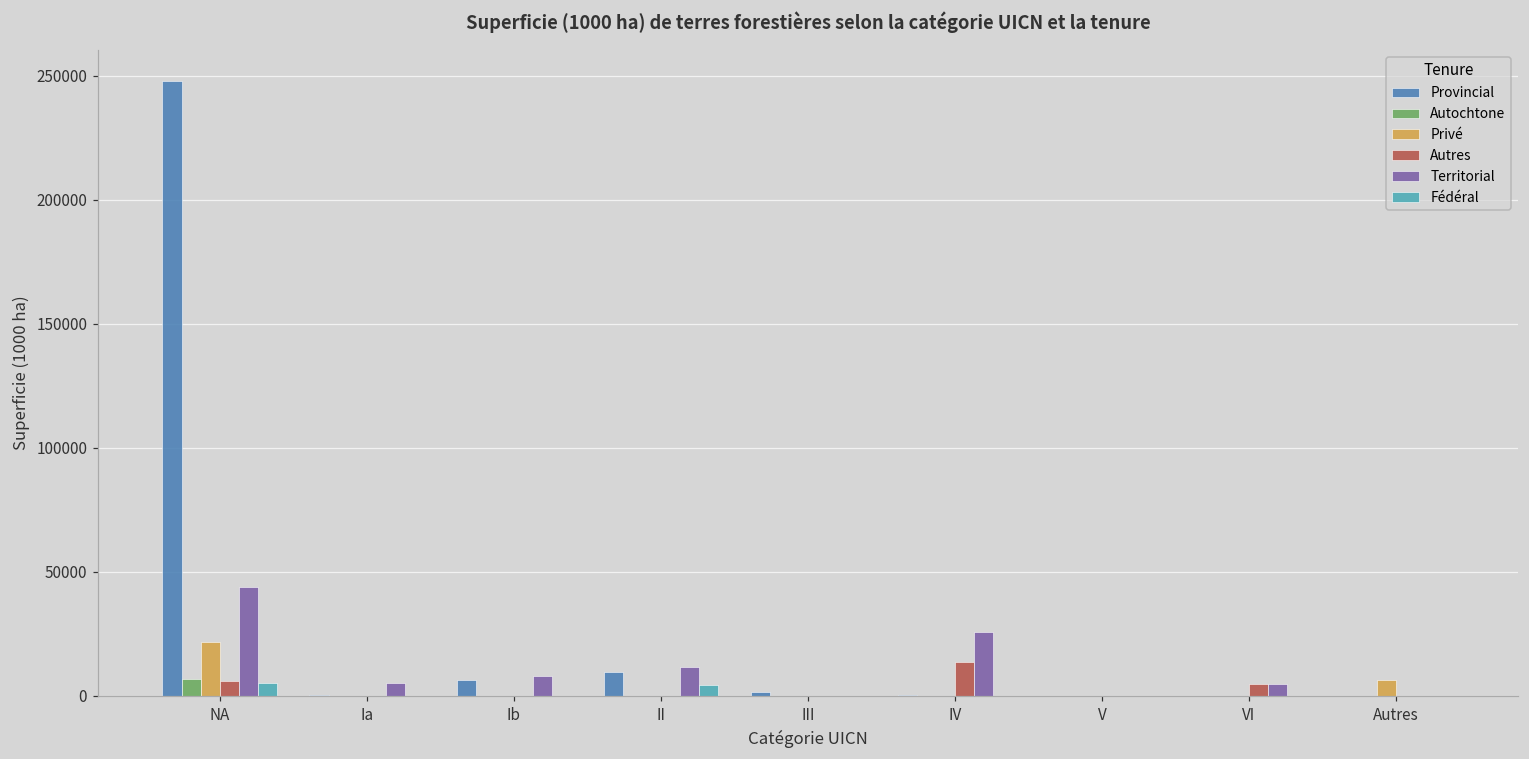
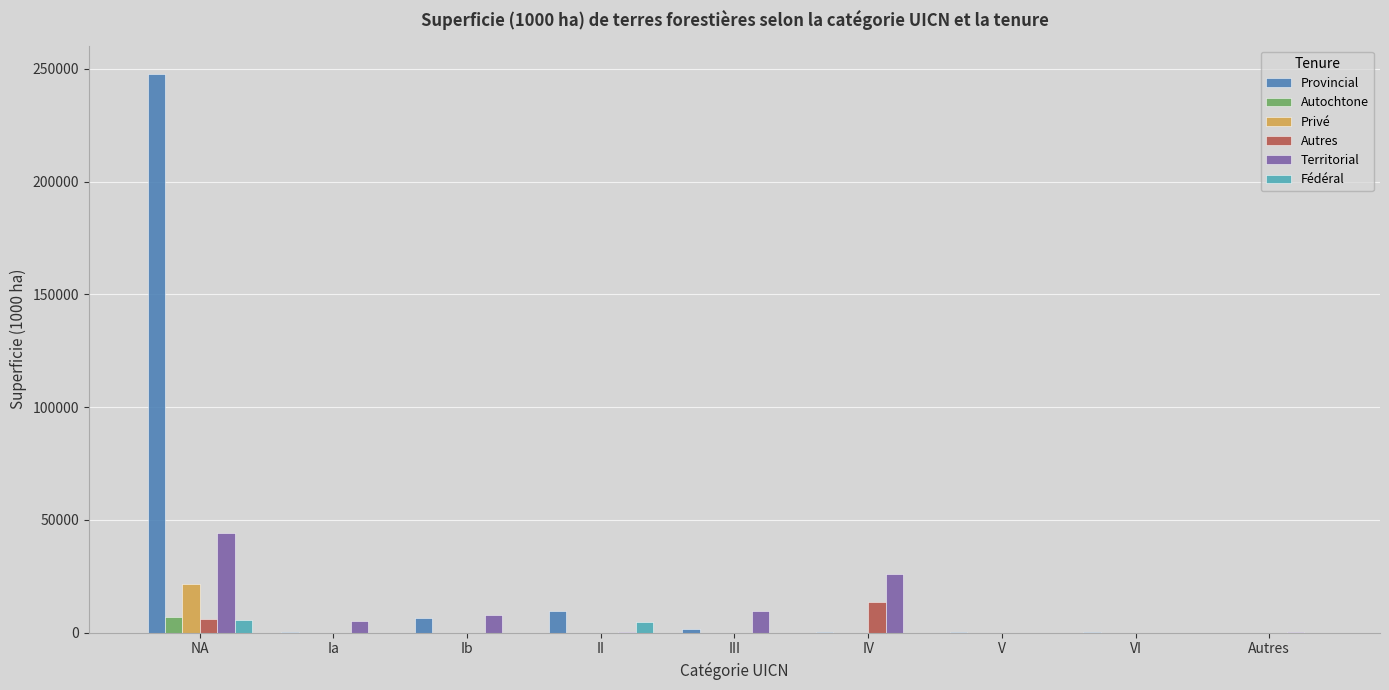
  {
    "Autochtone": {
      "NA": 7000,
      "Ia": 0,
      "Ib": 0,
      "III": 0,
      "V": 0,
      "VI": 0,
      "Autres": 0
    },
    "Privé": {
      "NA": 22000,
      "V": 0,
-     "Autres": 6000
+     "Autres": 0
    },
    "Autres": {
      "NA": 6000,
      "IV": 14000,
-     "VI": 5000
+     "VI": 0
    },
    "Territorial": {
      "NA": 44000,
      "Ia": 5000,
      "Ib": 8000,
-     "II": 12000,
-     "III": 0,
+     "II": 0,
+     "III": 10000,
      "IV": 26000,
-     "VI": 5000
+     "VI": 0
    }
  }
